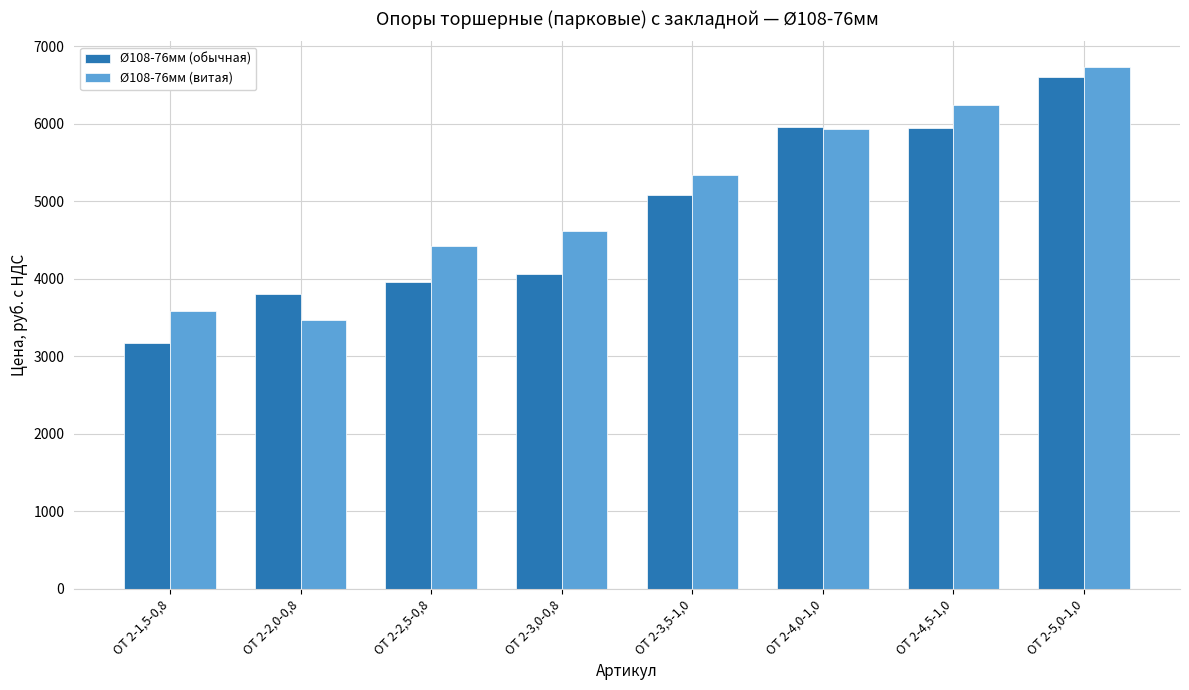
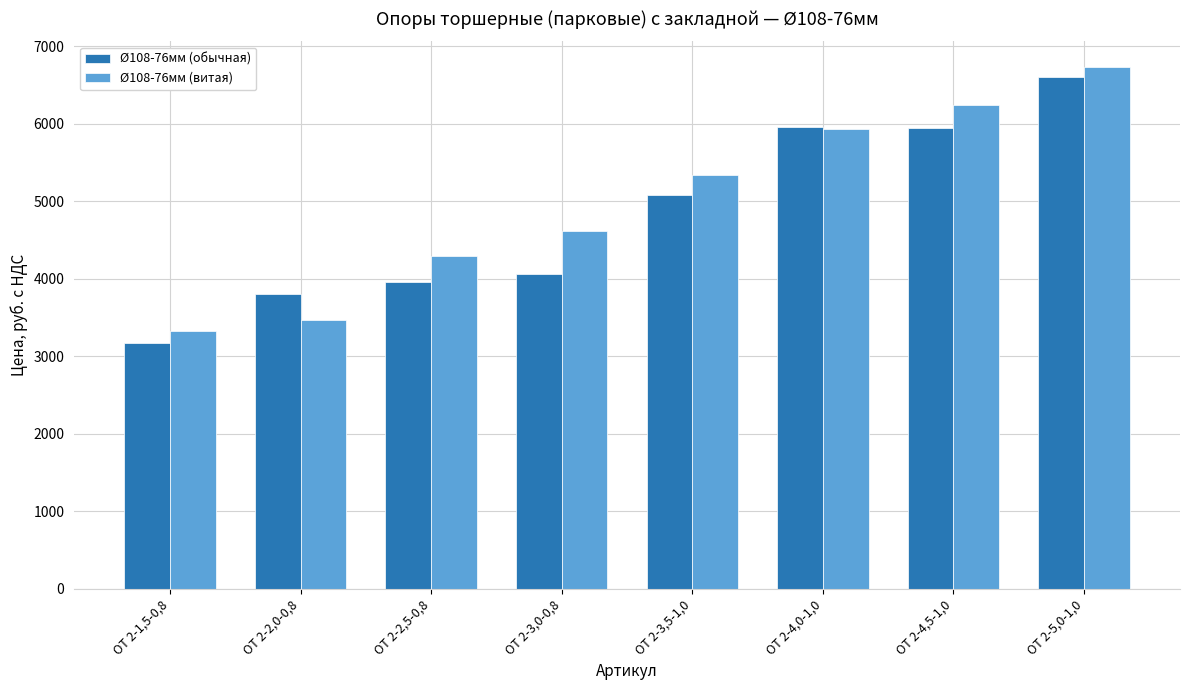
  {
    "Ø108-76мм (обычная)": {
      "ОТ 2-1,5-0,8": 3200,
      "ОТ 2-2,0-0,8": 3800,
      "ОТ 2-2,5-0,8": 4000,
      "ОТ 2-3,0-0,8": 4100,
      "ОТ 2-3,5-1,0": 5100,
      "ОТ 2-4,0-1,0": 6000,
      "ОТ 2-4,5-1,0": 5900,
      "ОТ 2-5,0-1,0": 6600
    },
    "Ø108-76мм (витая)": {
-     "ОТ 2-1,5-0,8": 3600,
+     "ОТ 2-1,5-0,8": 3300,
      "ОТ 2-2,0-0,8": 3500,
-     "ОТ 2-2,5-0,8": 4400,
+     "ОТ 2-2,5-0,8": 4300,
      "ОТ 2-3,0-0,8": 4600,
      "ОТ 2-3,5-1,0": 5300,
      "ОТ 2-4,0-1,0": 5900,
      "ОТ 2-4,5-1,0": 6200,
      "ОТ 2-5,0-1,0": 6700
    }
  }
